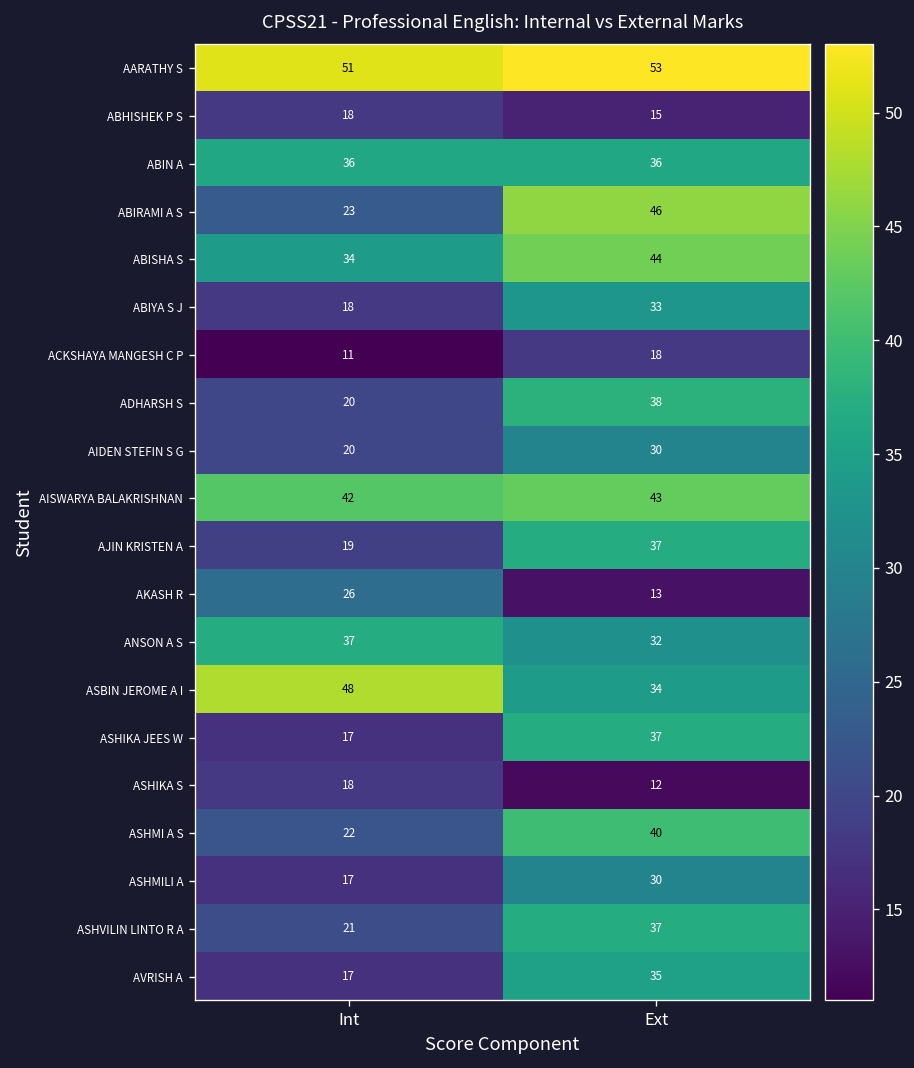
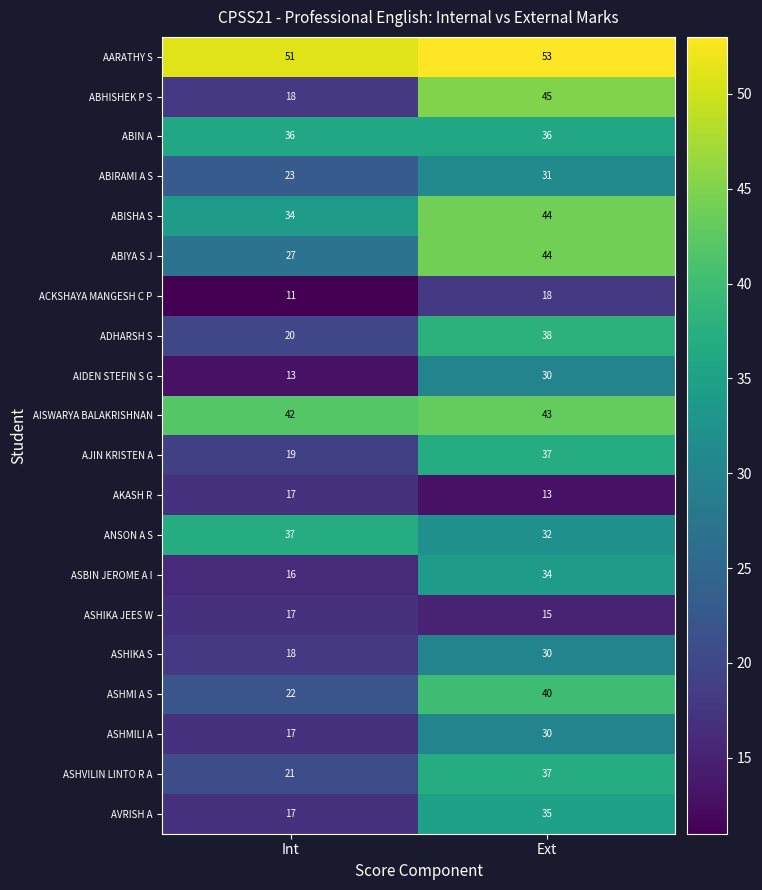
  {
    "AARATHY S": {
      "Int": 51,
      "Ext": 53
    },
    "ABHISHEK P S": {
      "Int": 18,
-     "Ext": 15
+     "Ext": 45
    },
    "ABIN A": {
      "Int": 36,
      "Ext": 36
    },
    "ABIRAMI A S": {
      "Int": 23,
-     "Ext": 46
+     "Ext": 31
    },
    "ABISHA S": {
      "Int": 34,
      "Ext": 44
    },
    "ABIYA S J": {
-     "Int": 18,
-     "Ext": 33
+     "Int": 27,
+     "Ext": 44
    },
    "ACKSHAYA MANGESH C P": {
      "Int": 11,
      "Ext": 18
    },
    "ADHARSH S": {
      "Int": 20,
      "Ext": 38
    },
    "AIDEN STEFIN S G": {
-     "Int": 20,
+     "Int": 13,
      "Ext": 30
    },
    "AISWARYA BALAKRISHNAN": {
      "Int": 42,
      "Ext": 43
    },
    "AJIN KRISTEN A": {
      "Int": 19,
      "Ext": 37
    },
    "AKASH R": {
-     "Int": 26,
+     "Int": 17,
      "Ext": 13
    },
    "ANSON A S": {
      "Int": 37,
      "Ext": 32
    },
    "ASBIN JEROME A I": {
-     "Int": 48,
+     "Int": 16,
      "Ext": 34
    },
    "ASHIKA JEES W": {
      "Int": 17,
-     "Ext": 37
+     "Ext": 15
    },
    "ASHIKA S": {
      "Int": 18,
-     "Ext": 12
+     "Ext": 30
    },
    "ASHMI A S": {
      "Int": 22,
      "Ext": 40
    },
    "ASHMILI A": {
      "Int": 17,
      "Ext": 30
    },
    "ASHVILIN LINTO R A": {
      "Int": 21,
      "Ext": 37
    },
    "AVRISH A": {
      "Int": 17,
      "Ext": 35
    }
  }
